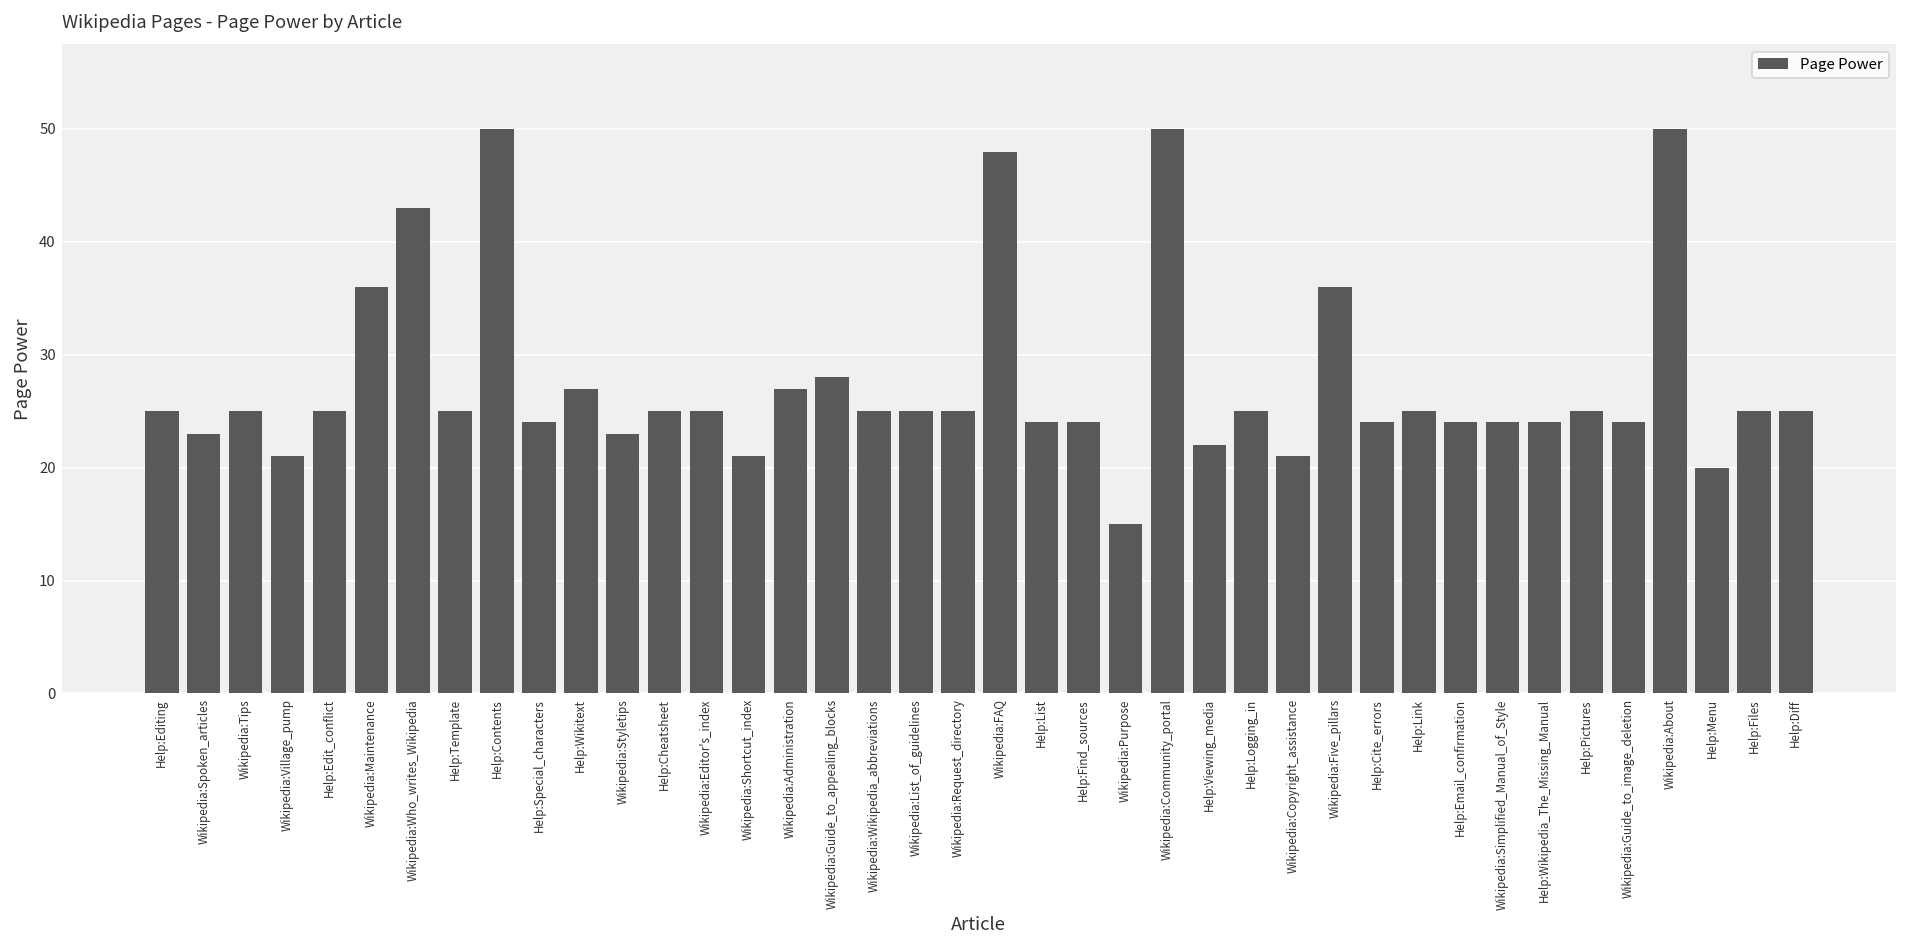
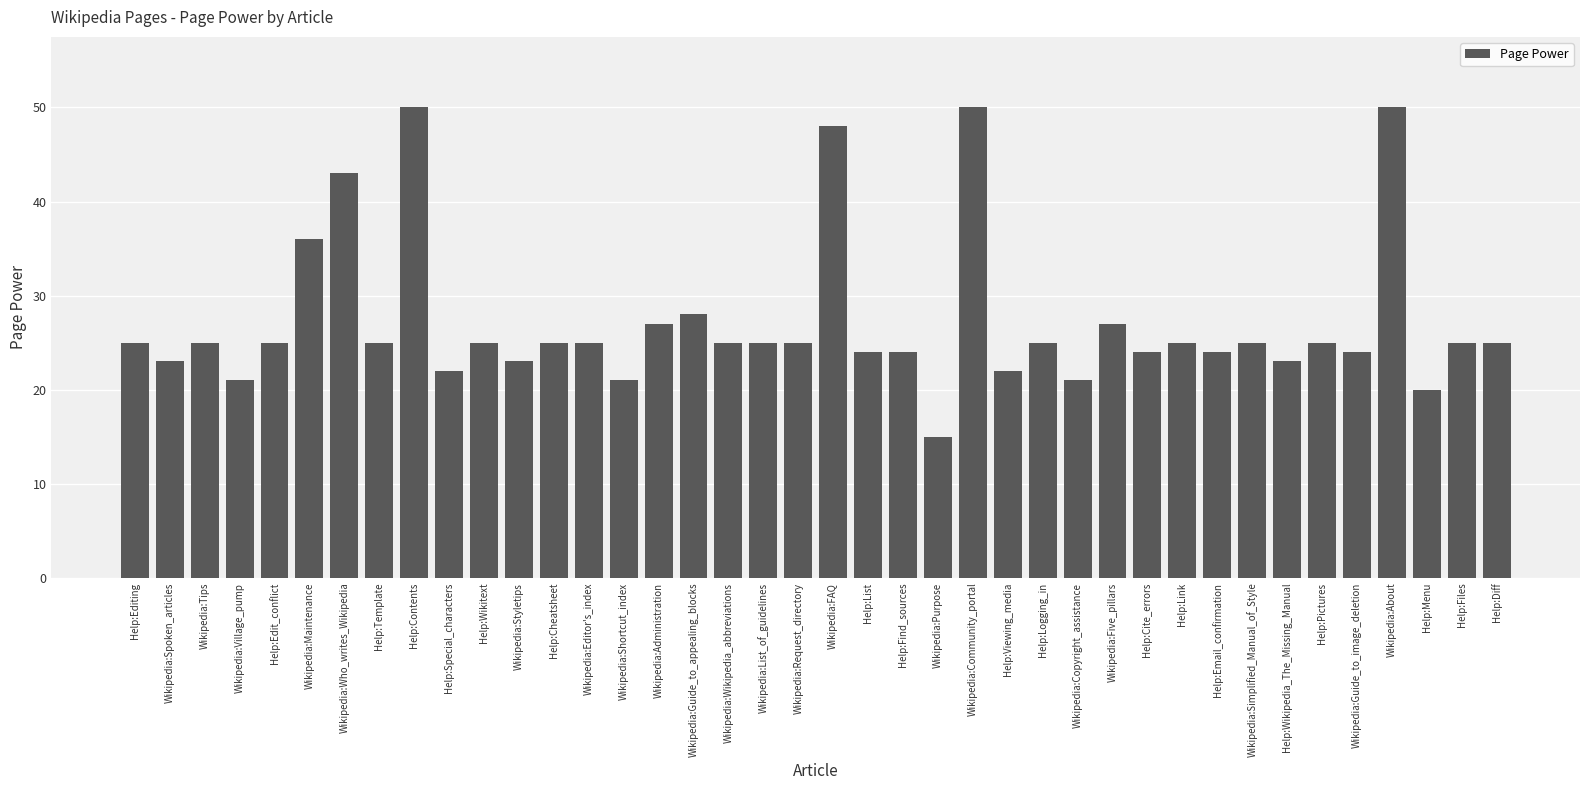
  {
    "Help:Editing": 25,
    "Wikipedia:Spoken_articles": 23,
    "Wikipedia:Tips": 25,
    "Wikipedia:Village_pump": 21,
    "Help:Edit_conflict": 25,
    "Wikipedia:Maintenance": 36,
    "Wikipedia:Who_writes_Wikipedia": 43,
    "Help:Template": 25,
    "Help:Contents": 50,
-   "Help:Special_characters": 24,
-   "Help:Wikitext": 27,
+   "Help:Special_characters": 22,
+   "Help:Wikitext": 25,
    "Wikipedia:Styletips": 23,
    "Help:Cheatsheet": 25,
    "Wikipedia:Editor's_index": 25,
    "Wikipedia:Shortcut_index": 21,
    "Wikipedia:Administration": 27,
    "Wikipedia:Guide_to_appealing_blocks": 28,
    "Wikipedia:Wikipedia_abbreviations": 25,
    "Wikipedia:List_of_guidelines": 25,
    "Wikipedia:Request_directory": 25,
    "Wikipedia:FAQ": 48,
    "Help:List": 24,
    "Help:Find_sources": 24,
    "Wikipedia:Purpose": 15,
    "Wikipedia:Community_portal": 50,
    "Help:Viewing_media": 22,
    "Help:Logging_in": 25,
    "Wikipedia:Copyright_assistance": 21,
-   "Wikipedia:Five_pillars": 36,
+   "Wikipedia:Five_pillars": 27,
    "Help:Cite_errors": 24,
    "Help:Link": 25,
    "Help:Email_confirmation": 24,
-   "Wikipedia:Simplified_Manual_of_Style": 24,
-   "Help:Wikipedia_The_Missing_Manual": 24,
+   "Wikipedia:Simplified_Manual_of_Style": 25,
+   "Help:Wikipedia_The_Missing_Manual": 23,
    "Help:Pictures": 25,
    "Wikipedia:Guide_to_image_deletion": 24,
    "Wikipedia:About": 50,
    "Help:Menu": 20,
    "Help:Files": 25,
    "Help:Diff": 25
  }
